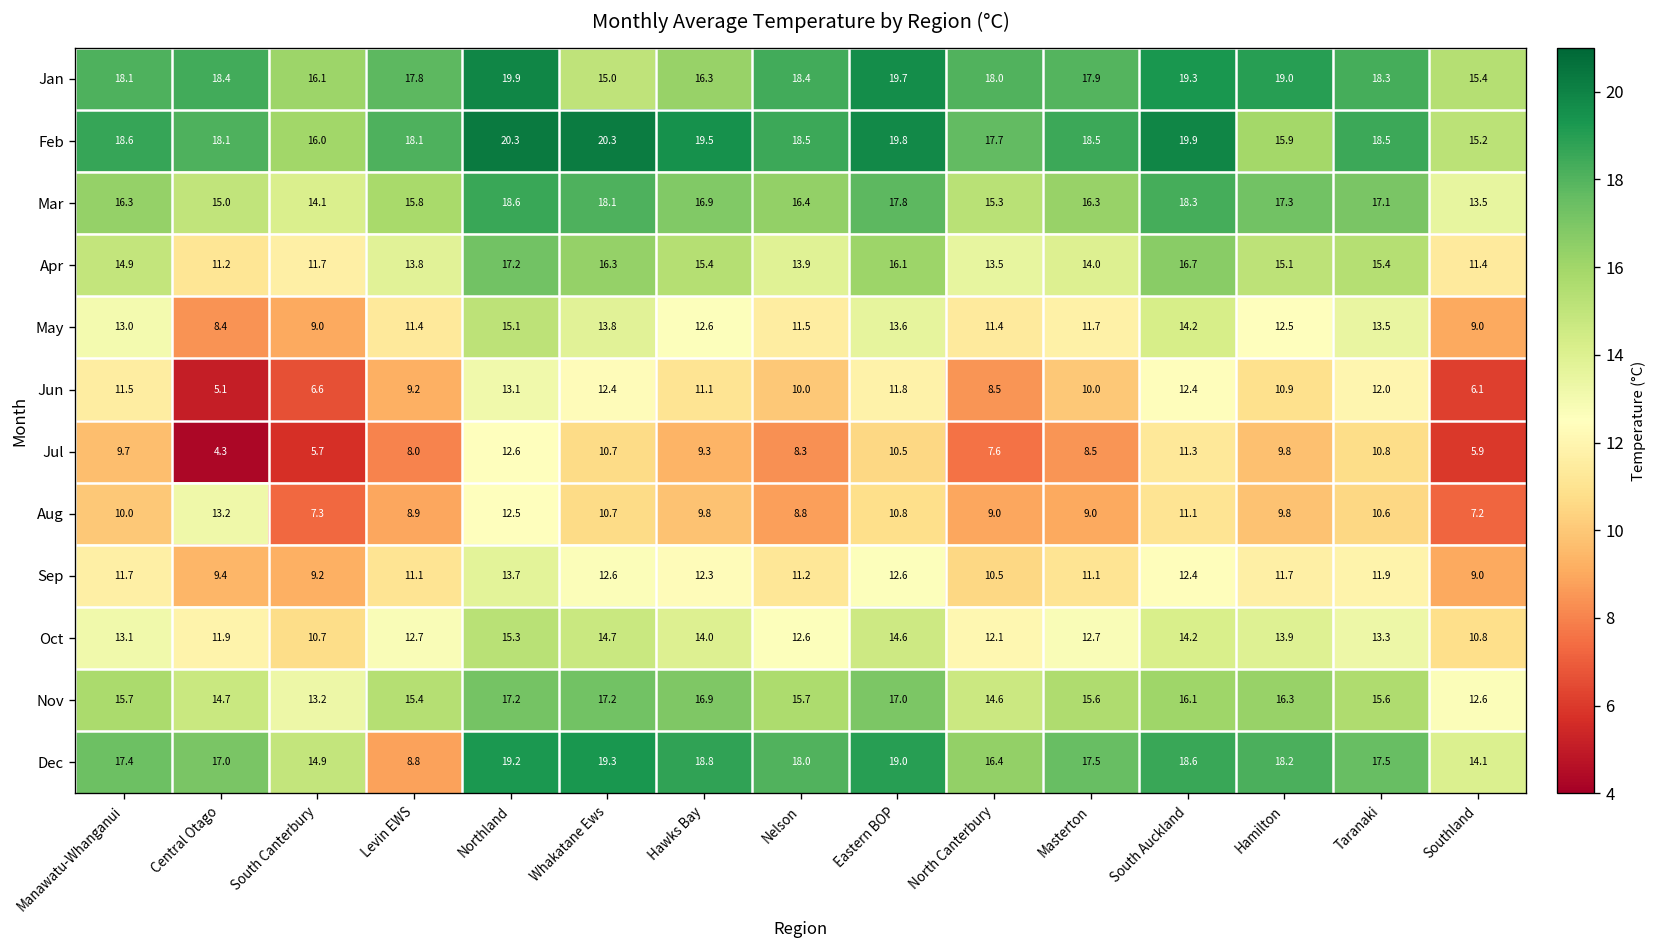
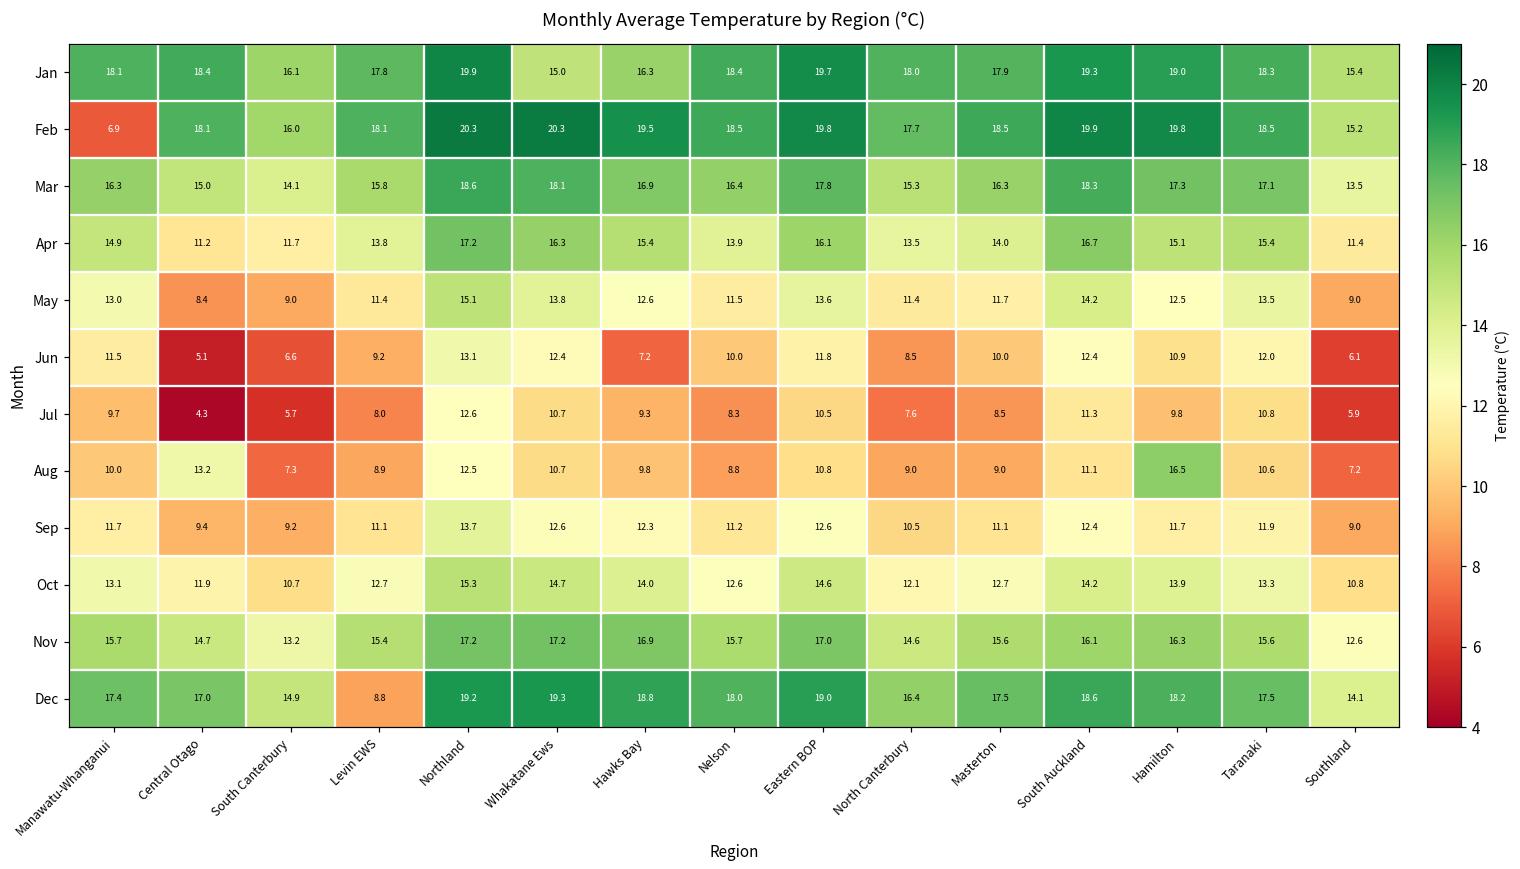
  {
    "Jan": {
      "Manawatu-Whanganui": 18.1,
      "Central Otago": 18.4,
      "South Canterbury": 16.1,
      "Levin EWS": 17.8,
      "Northland": 19.9,
      "Whakatane Ews": 15.0,
      "Hawks Bay": 16.3,
      "Nelson": 18.4,
      "Eastern BOP": 19.7,
      "North Canterbury": 18.0,
      "Masterton": 17.9,
      "South Auckland": 19.3,
      "Hamilton": 19.0,
      "Taranaki": 18.3,
      "Southland": 15.4
    },
    "Feb": {
-     "Manawatu-Whanganui": 18.6,
+     "Manawatu-Whanganui": 6.9,
      "Central Otago": 18.1,
      "South Canterbury": 16.0,
      "Levin EWS": 18.1,
      "Northland": 20.3,
      "Whakatane Ews": 20.3,
      "Hawks Bay": 19.5,
      "Nelson": 18.5,
      "Eastern BOP": 19.8,
      "North Canterbury": 17.7,
      "Masterton": 18.5,
      "South Auckland": 19.9,
-     "Hamilton": 15.9,
+     "Hamilton": 19.8,
      "Taranaki": 18.5,
      "Southland": 15.2
    },
    "Mar": {
      "Manawatu-Whanganui": 16.3,
      "Central Otago": 15.0,
      "South Canterbury": 14.1,
      "Levin EWS": 15.8,
      "Northland": 18.6,
      "Whakatane Ews": 18.1,
      "Hawks Bay": 16.9,
      "Nelson": 16.4,
      "Eastern BOP": 17.8,
      "North Canterbury": 15.3,
      "Masterton": 16.3,
      "South Auckland": 18.3,
      "Hamilton": 17.3,
      "Taranaki": 17.1,
      "Southland": 13.5
    },
    "Apr": {
      "Manawatu-Whanganui": 14.9,
      "Central Otago": 11.2,
      "South Canterbury": 11.7,
      "Levin EWS": 13.8,
      "Northland": 17.2,
      "Whakatane Ews": 16.3,
      "Hawks Bay": 15.4,
      "Nelson": 13.9,
      "Eastern BOP": 16.1,
      "North Canterbury": 13.5,
      "Masterton": 14.0,
      "South Auckland": 16.7,
      "Hamilton": 15.1,
      "Taranaki": 15.4,
      "Southland": 11.4
    },
    "May": {
      "Manawatu-Whanganui": 13.0,
      "Central Otago": 8.4,
      "South Canterbury": 9.0,
      "Levin EWS": 11.4,
      "Northland": 15.1,
      "Whakatane Ews": 13.8,
      "Hawks Bay": 12.6,
      "Nelson": 11.5,
      "Eastern BOP": 13.6,
      "North Canterbury": 11.4,
      "Masterton": 11.7,
      "South Auckland": 14.2,
      "Hamilton": 12.5,
      "Taranaki": 13.5,
      "Southland": 9.0
    },
    "Jun": {
      "Manawatu-Whanganui": 11.5,
      "Central Otago": 5.1,
      "South Canterbury": 6.6,
      "Levin EWS": 9.2,
      "Northland": 13.1,
      "Whakatane Ews": 12.4,
-     "Hawks Bay": 11.1,
+     "Hawks Bay": 7.2,
      "Nelson": 10.0,
      "Eastern BOP": 11.8,
      "North Canterbury": 8.5,
      "Masterton": 10.0,
      "South Auckland": 12.4,
      "Hamilton": 10.9,
      "Taranaki": 12.0,
      "Southland": 6.1
    },
    "Jul": {
      "Manawatu-Whanganui": 9.7,
      "Central Otago": 4.3,
      "South Canterbury": 5.7,
      "Levin EWS": 8.0,
      "Northland": 12.6,
      "Whakatane Ews": 10.7,
      "Hawks Bay": 9.3,
      "Nelson": 8.3,
      "Eastern BOP": 10.5,
      "North Canterbury": 7.6,
      "Masterton": 8.5,
      "South Auckland": 11.3,
      "Hamilton": 9.8,
      "Taranaki": 10.8,
      "Southland": 5.9
    },
    "Aug": {
      "Manawatu-Whanganui": 10.0,
      "Central Otago": 13.2,
      "South Canterbury": 7.3,
      "Levin EWS": 8.9,
      "Northland": 12.5,
      "Whakatane Ews": 10.7,
      "Hawks Bay": 9.8,
      "Nelson": 8.8,
      "Eastern BOP": 10.8,
      "North Canterbury": 9.0,
      "Masterton": 9.0,
      "South Auckland": 11.1,
-     "Hamilton": 9.8,
+     "Hamilton": 16.5,
      "Taranaki": 10.6,
      "Southland": 7.2
    },
    "Sep": {
      "Manawatu-Whanganui": 11.7,
      "Central Otago": 9.4,
      "South Canterbury": 9.2,
      "Levin EWS": 11.1,
      "Northland": 13.7,
      "Whakatane Ews": 12.6,
      "Hawks Bay": 12.3,
      "Nelson": 11.2,
      "Eastern BOP": 12.6,
      "North Canterbury": 10.5,
      "Masterton": 11.1,
      "South Auckland": 12.4,
      "Hamilton": 11.7,
      "Taranaki": 11.9,
      "Southland": 9.0
    },
    "Oct": {
      "Manawatu-Whanganui": 13.1,
      "Central Otago": 11.9,
      "South Canterbury": 10.7,
      "Levin EWS": 12.7,
      "Northland": 15.3,
      "Whakatane Ews": 14.7,
      "Hawks Bay": 14.0,
      "Nelson": 12.6,
      "Eastern BOP": 14.6,
      "North Canterbury": 12.1,
      "Masterton": 12.7,
      "South Auckland": 14.2,
      "Hamilton": 13.9,
      "Taranaki": 13.3,
      "Southland": 10.8
    },
    "Nov": {
      "Manawatu-Whanganui": 15.7,
      "Central Otago": 14.7,
      "South Canterbury": 13.2,
      "Levin EWS": 15.4,
      "Northland": 17.2,
      "Whakatane Ews": 17.2,
      "Hawks Bay": 16.9,
      "Nelson": 15.7,
      "Eastern BOP": 17.0,
      "North Canterbury": 14.6,
      "Masterton": 15.6,
      "South Auckland": 16.1,
      "Hamilton": 16.3,
      "Taranaki": 15.6,
      "Southland": 12.6
    },
    "Dec": {
      "Manawatu-Whanganui": 17.4,
      "Central Otago": 17.0,
      "South Canterbury": 14.9,
      "Levin EWS": 8.8,
      "Northland": 19.2,
      "Whakatane Ews": 19.3,
      "Hawks Bay": 18.8,
      "Nelson": 18.0,
      "Eastern BOP": 19.0,
      "North Canterbury": 16.4,
      "Masterton": 17.5,
      "South Auckland": 18.6,
      "Hamilton": 18.2,
      "Taranaki": 17.5,
      "Southland": 14.1
    }
  }
